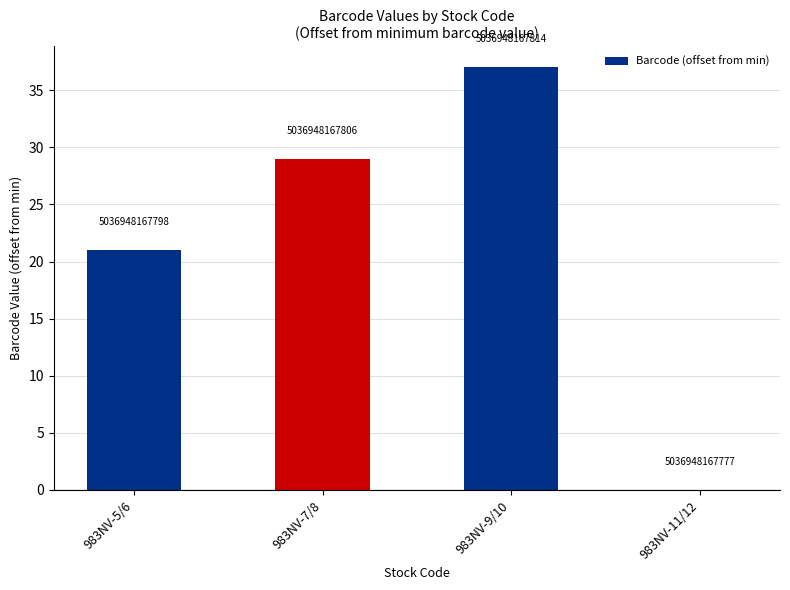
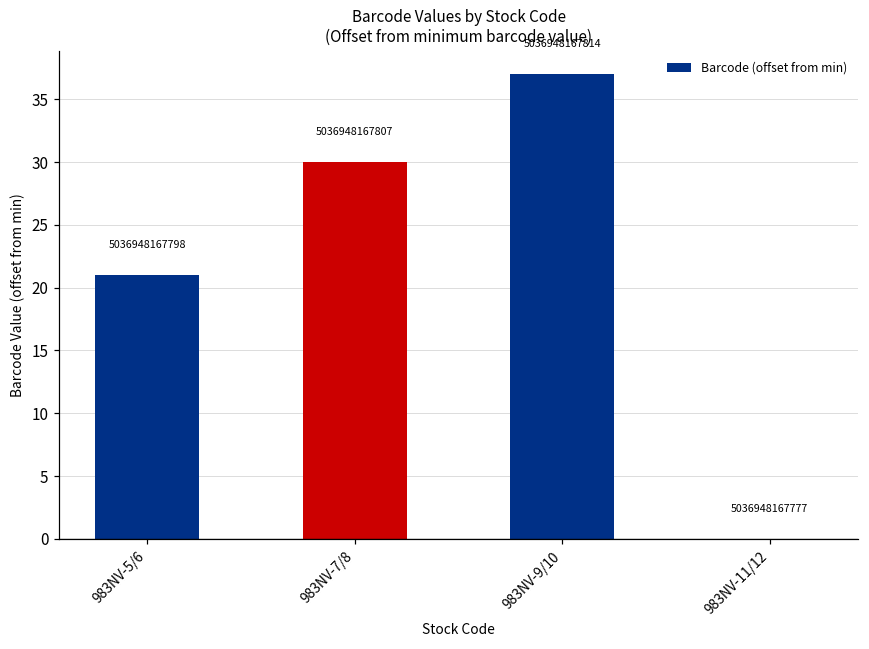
  {
-   "983NV-7/8": 5036948167806
+   "983NV-7/8": 5036948167807
  }
